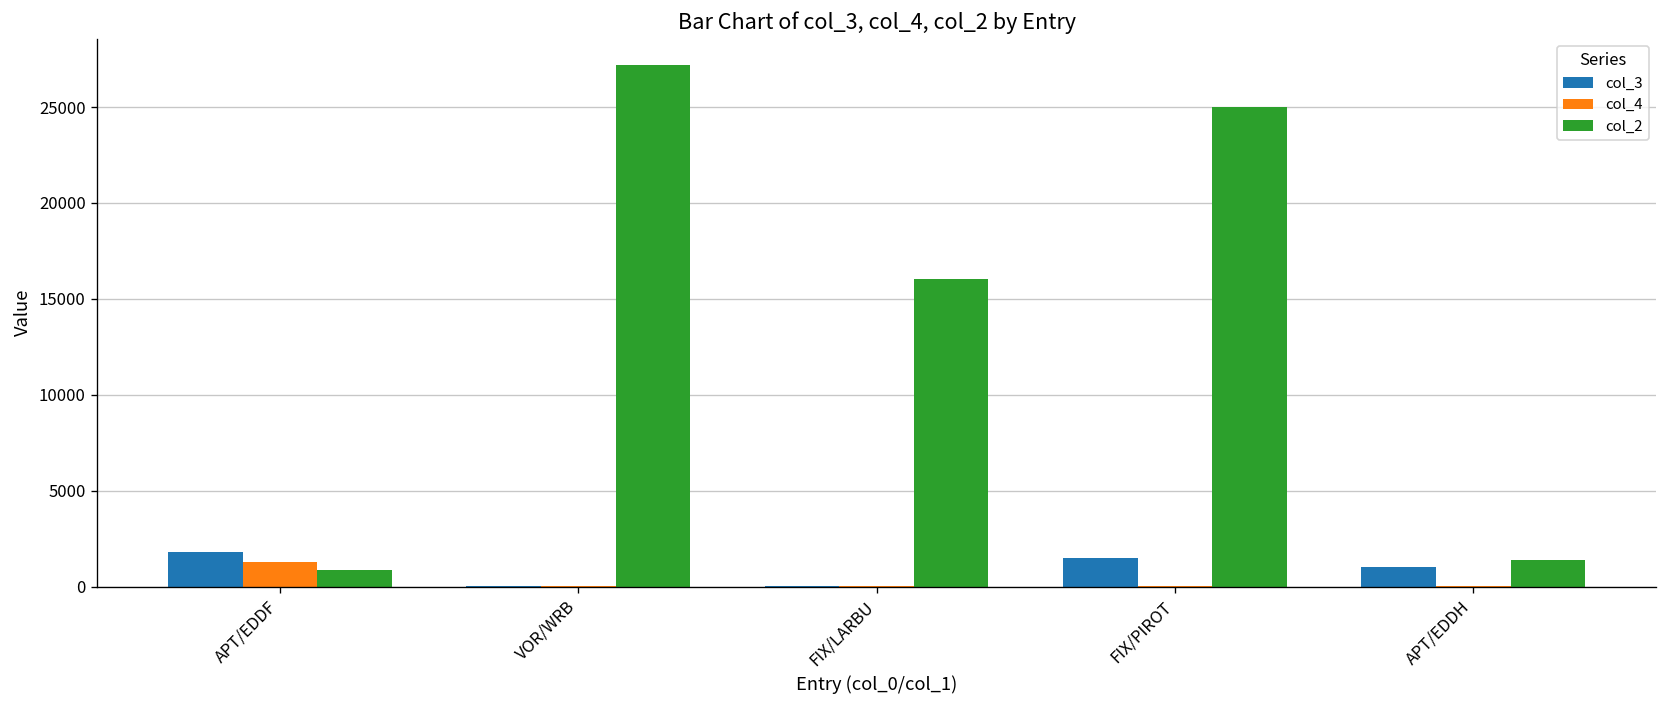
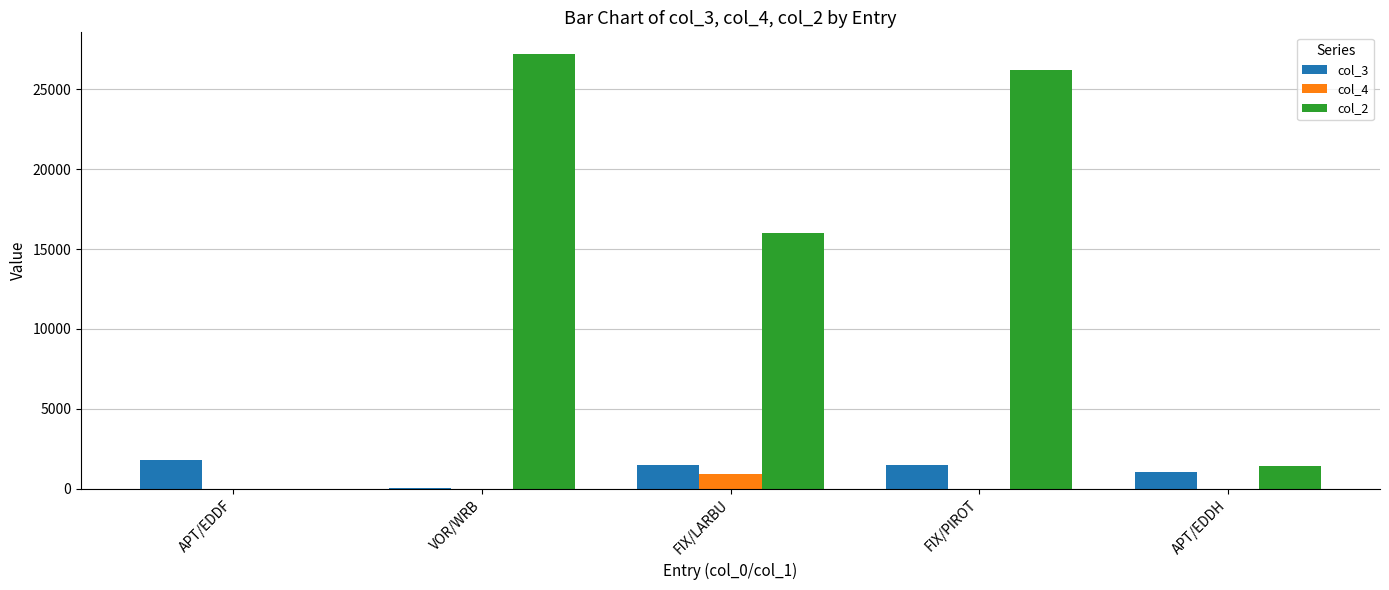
  {
    "col_3": {
      "APT/EDDF": 1800,
-     "FIX/LARBU": 100,
+     "FIX/LARBU": 1500,
      "FIX/PIROT": 1500,
      "APT/EDDH": 1000
    },
    "col_4": {
-     "APT/EDDF": 1300,
-     "FIX/LARBU": 0
+     "APT/EDDF": 0,
+     "FIX/LARBU": 900
    },
    "col_2": {
-     "APT/EDDF": 900,
+     "APT/EDDF": 0,
      "VOR/WRB": 27200,
      "FIX/LARBU": 16000,
-     "FIX/PIROT": 25000,
+     "FIX/PIROT": 26200,
      "APT/EDDH": 1400
    }
  }
